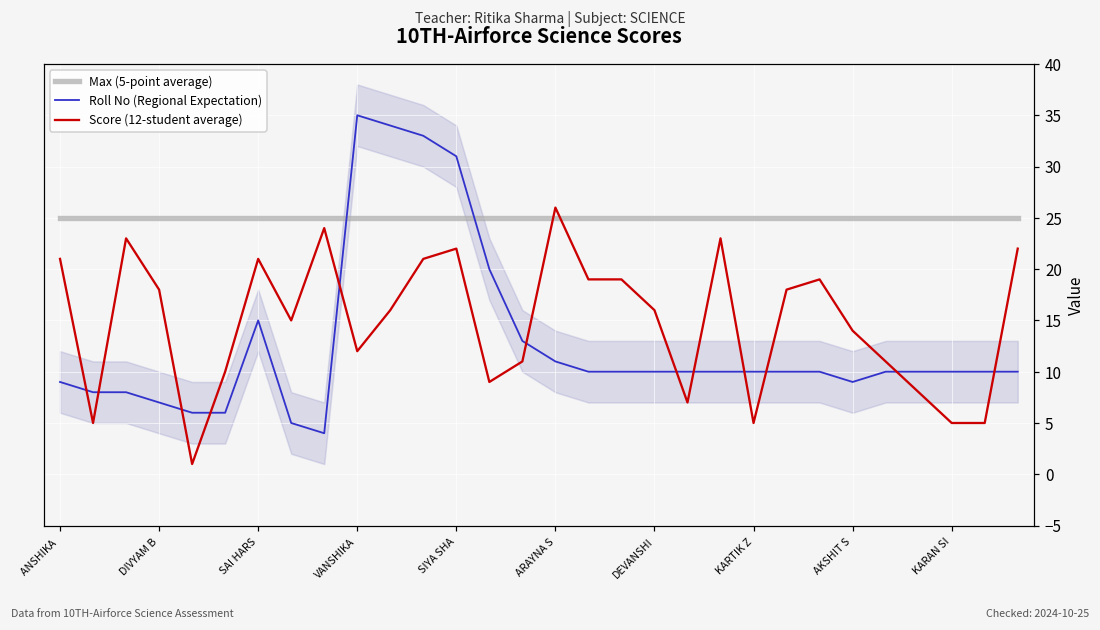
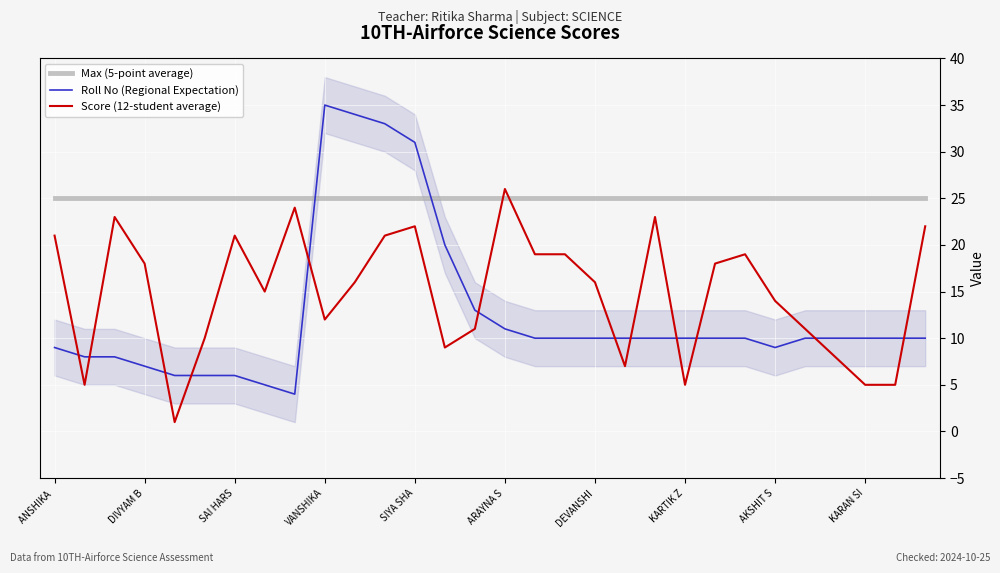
  {
    "Roll No (Regional Expectation)": {
      "ANSHIKA": 9,
      "DIVYAM B": 7,
-     "SAI HARS": 15,
+     "SAI HARS": 6,
      "VANSHIKA": 35,
      "SIYA SHA": 31,
      "ARAYNA S": 11,
      "DEVANSHI": 10,
      "KARTIK Z": 10,
      "AKSHIT S": 9,
      "KARAN SI": 10
    },
    "Score (12-student average)": {
      "ANSHIKA": 21,
      "DIVYAM B": 18,
      "SAI HARS": 21,
      "VANSHIKA": 12,
      "SIYA SHA": 22,
      "ARAYNA S": 26,
      "DEVANSHI": 16,
      "KARTIK Z": 5,
      "AKSHIT S": 14,
      "KARAN SI": 5
    }
  }
